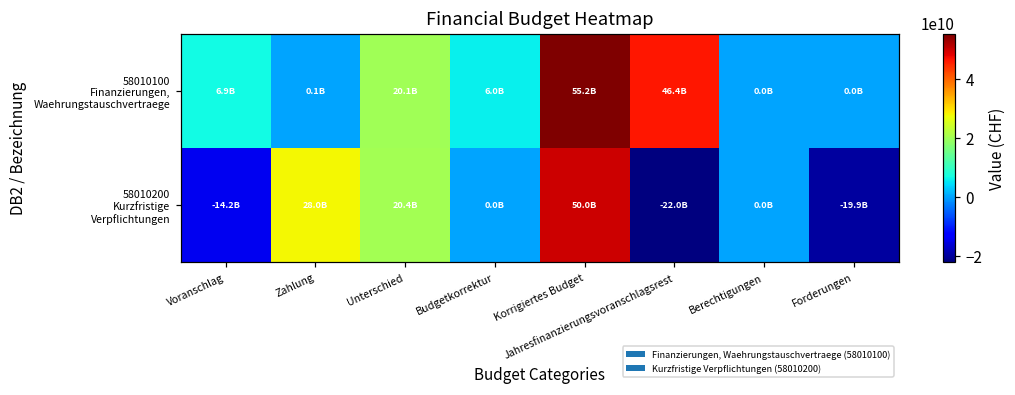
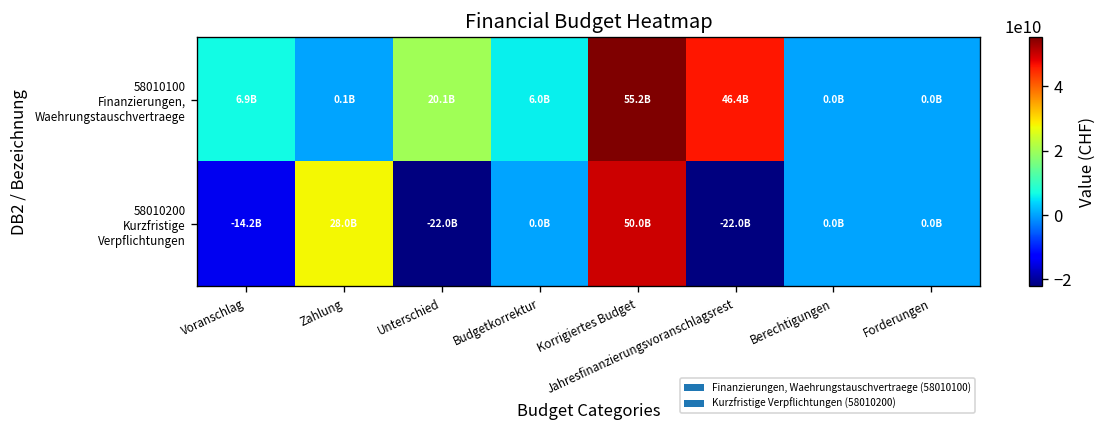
  {
    "58010100 Finanzierungen, Waehrungstauschvertraege": {
      "Voranschlag": "6.9B",
      "Zahlung": "0.1B",
      "Unterschied": "20.1B",
      "Budgetkorrektur": "6.0B",
      "Korrigiertes Budget": "55.2B",
      "Jahresfinanzierungsvoranschlagsrest": "46.4B",
      "Berechtigungen": "0.0B",
      "Forderungen": "0.0B"
    },
    "58010200 Kurzfristige Verpflichtungen": {
      "Voranschlag": "-14.2B",
      "Zahlung": "28.0B",
-     "Unterschied": "20.4B",
+     "Unterschied": "-22.0B",
      "Budgetkorrektur": "0.0B",
      "Korrigiertes Budget": "50.0B",
      "Jahresfinanzierungsvoranschlagsrest": "-22.0B",
      "Berechtigungen": "0.0B",
-     "Forderungen": "-19.9B"
+     "Forderungen": "0.0B"
    }
  }
